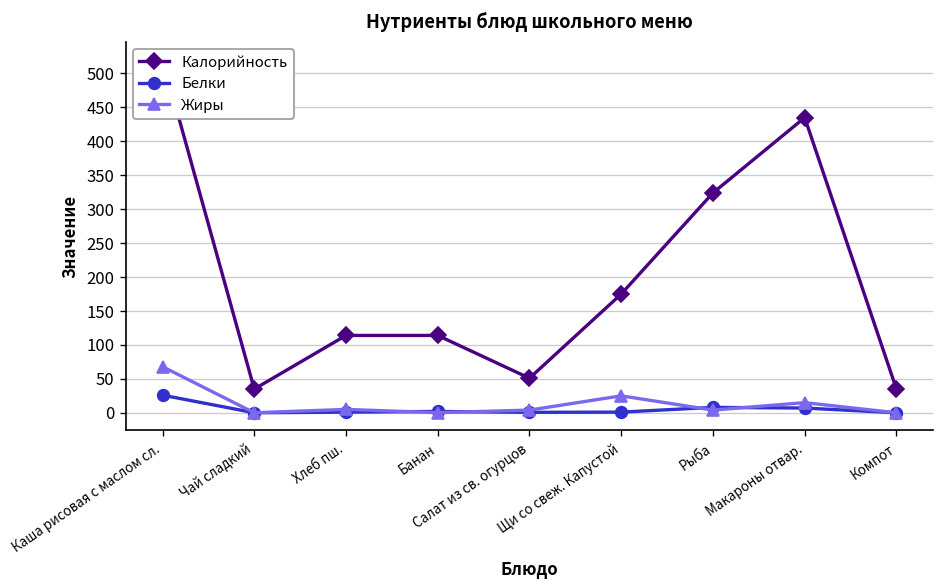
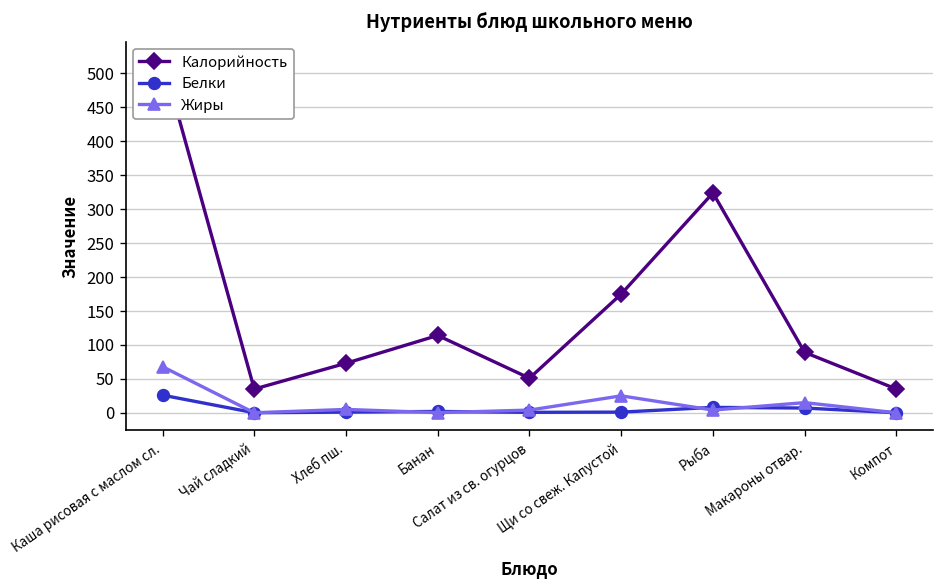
  {
    "Калорийность": {
      "Чай сладкий": 40,
-     "Хлеб пш.": 110,
+     "Хлеб пш.": 70,
      "Банан": 110,
      "Салат из св. огурцов": 50,
      "Щи со свеж. Капустой": 180,
      "Рыба": 320,
-     "Макароны отвар.": 440,
+     "Макароны отвар.": 90,
      "Компот": 40
    },
    "Белки": {
      "Каша рисовая с маслом сл.": 30,
      "Щи со свеж. Капустой": 0,
      "Макароны отвар.": 10
    },
    "Жиры": {
      "Каша рисовая с маслом сл.": 70,
      "Щи со свеж. Капустой": 30,
      "Макароны отвар.": 20
    }
  }
